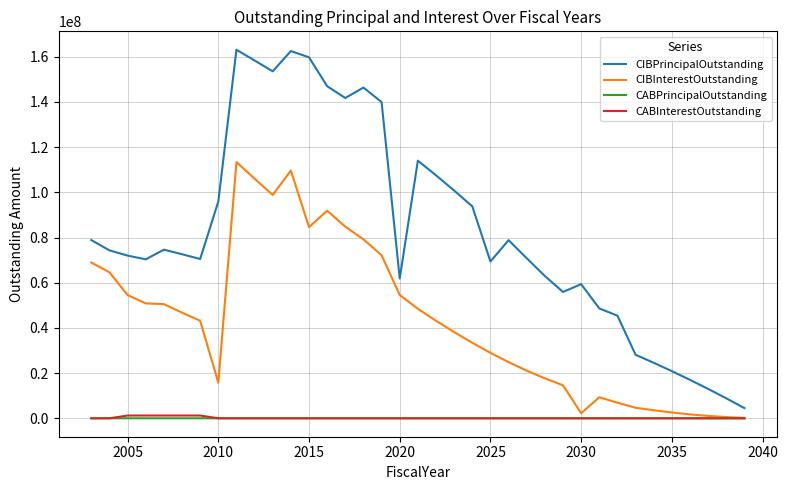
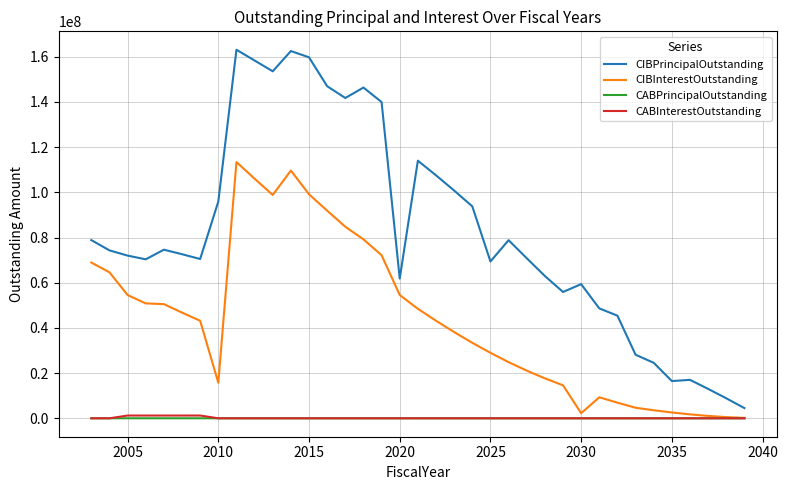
  {
    "CIBPrincipalOutstanding": {
      "2005": 72000000,
      "2010": 96000000,
      "2015": 160000000,
      "2020": 62000000,
      "2025": 69000000,
      "2030": 59000000,
-     "2035": 21000000
+     "2035": 16000000
    },
    "CIBInterestOutstanding": {
      "2005": 55000000,
      "2010": 16000000,
-     "2015": 85000000,
+     "2015": 99000000,
      "2020": 55000000,
      "2025": 29000000,
      "2030": 2000000,
      "2035": 3000000
    },
    "CABPrincipalOutstanding": {
      "2005": 0
    },
    "CABInterestOutstanding": {
      "2005": 1000000
    }
  }
